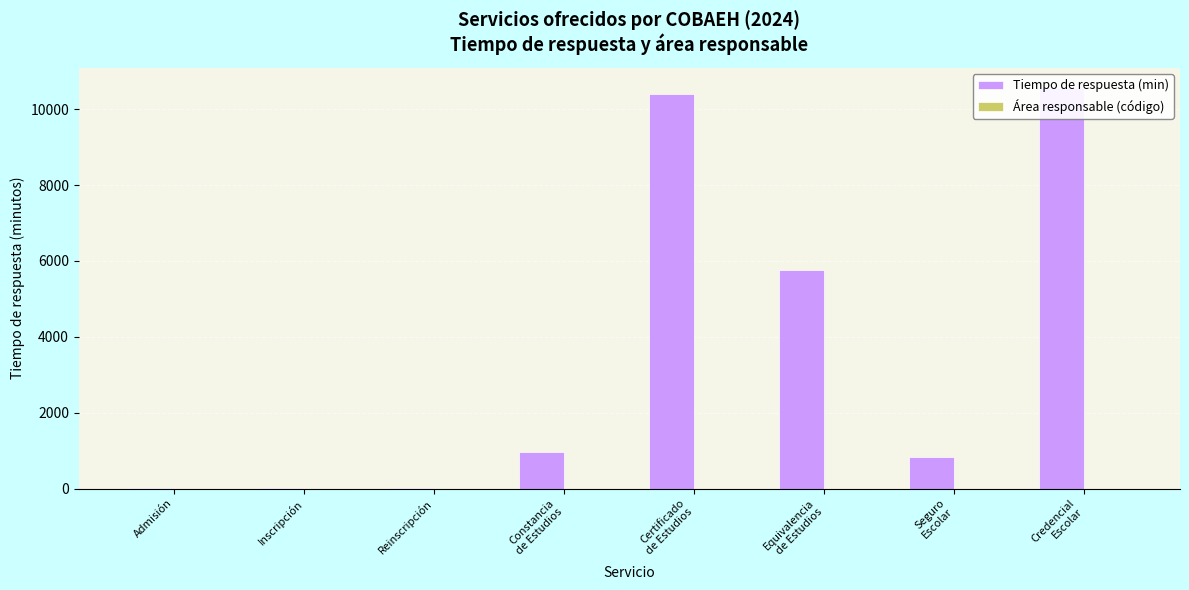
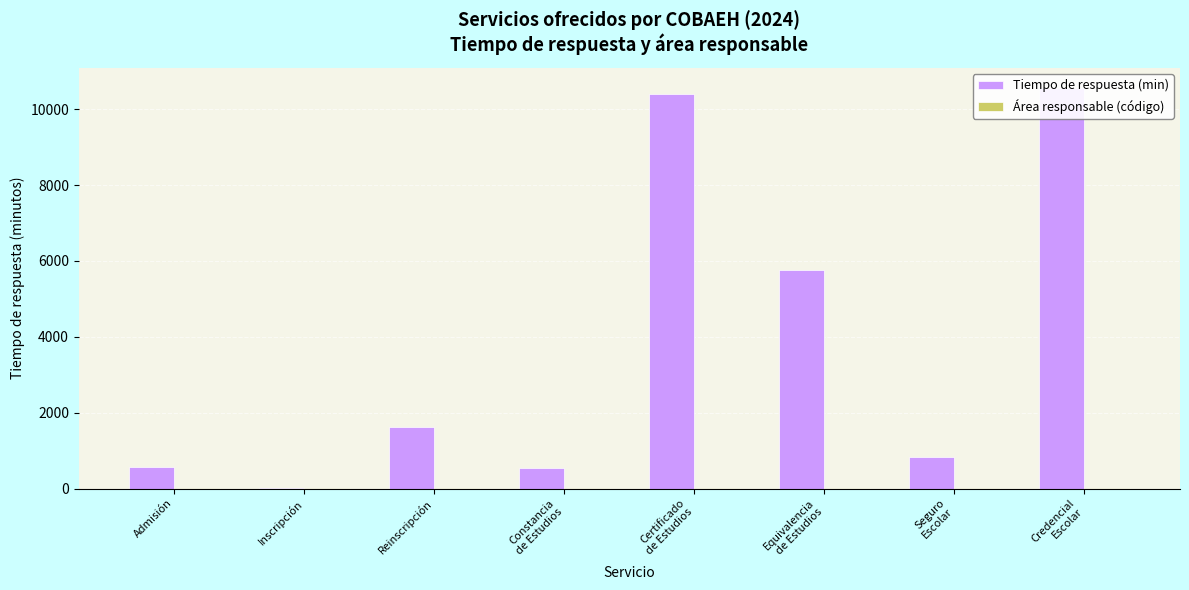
  {
    "Tiempo de respuesta (min)": {
-     "Admisión": 0,
-     "Reinscripción": 0,
-     "Constancia de Estudios": 1000,
+     "Admisión": 600,
+     "Reinscripción": 1600,
+     "Constancia de Estudios": 500,
      "Certificado de Estudios": 10400,
      "Equivalencia de Estudios": 5800,
      "Seguro Escolar": 800
    }
  }
